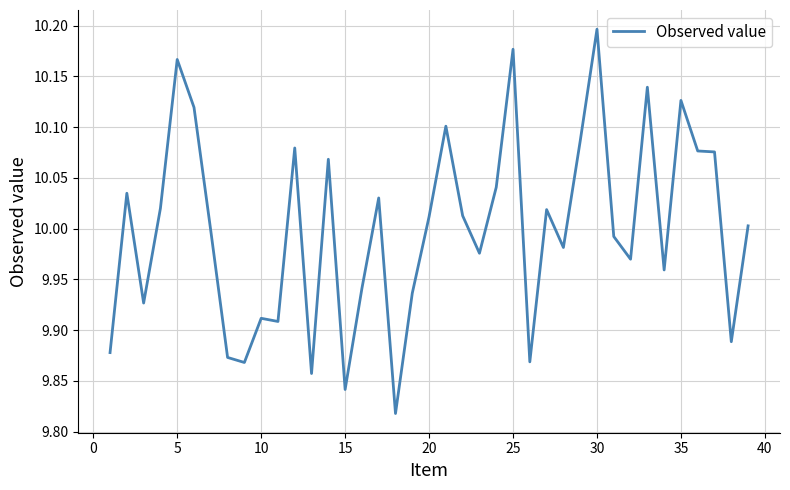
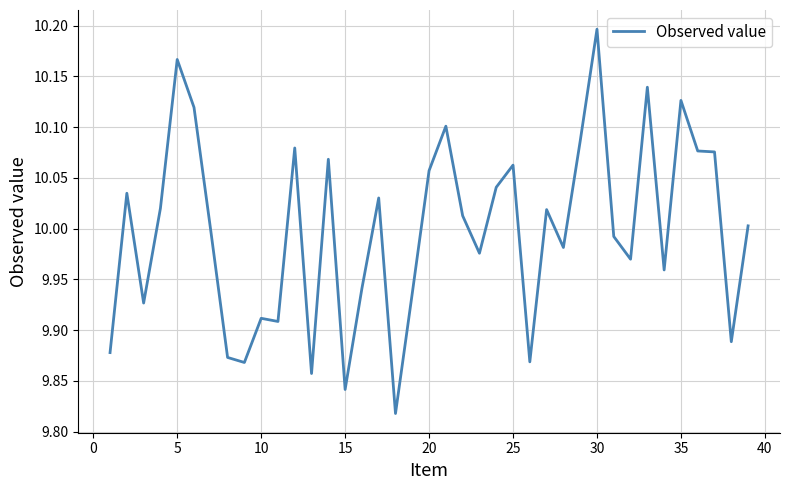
  {
    "5": 10.167,
    "10": 9.912,
    "15": 9.842,
-   "20": 10.012,
-   "25": 10.177,
+   "20": 10.057,
+   "25": 10.063,
    "30": 10.197,
    "35": 10.126
  }
